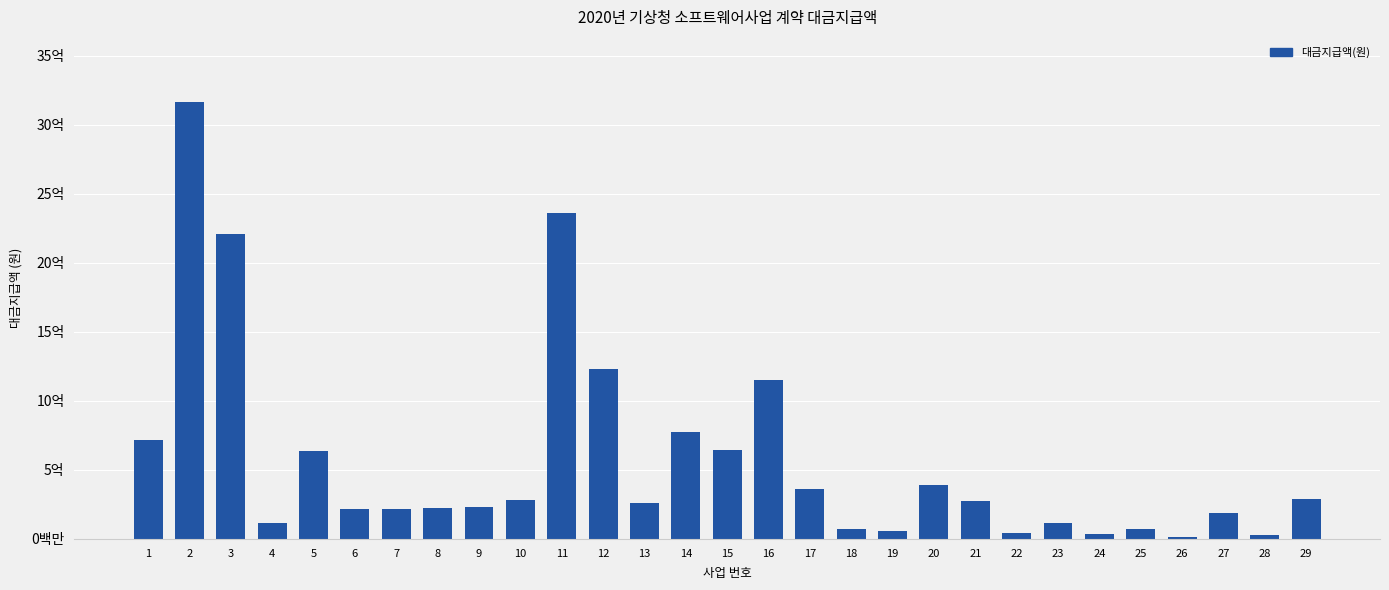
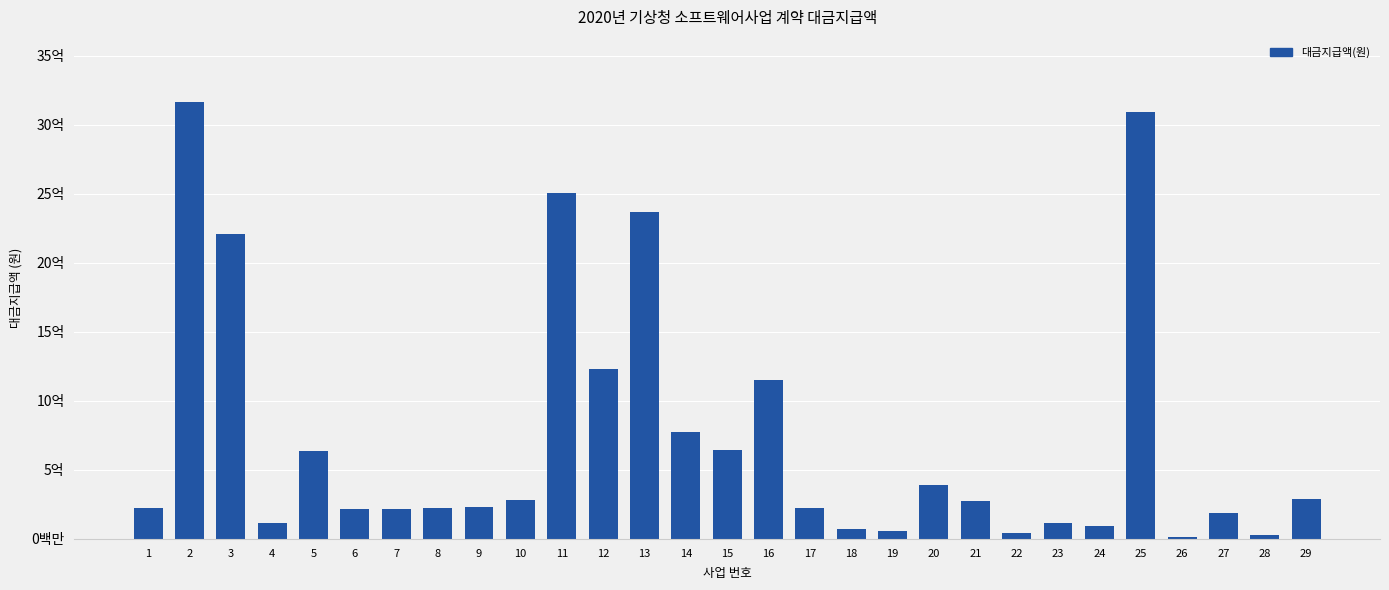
  {
-   "1": "7.2억",
+   "1": "2.3억",
    "2": "31.6억",
    "3": "22.1억",
    "4": "1.2억",
    "5": "6.4억",
    "6": "2.2억",
    "7": "2.2억",
    "8": "2.2억",
    "9": "2.3억",
    "10": "2.8억",
-   "11": "23.6억",
+   "11": "25.0억",
    "12": "12.3억",
-   "13": "2.6억",
+   "13": "23.7억",
    "14": "7.7억",
    "15": "6.4억",
    "16": "11.5억",
-   "17": "3.7억",
+   "17": "2.2억",
    "18": "0.7억",
    "19": "0.5억",
    "20": "3.9억",
    "21": "2.7억",
    "22": "0.5억",
    "23": "1.1억",
-   "24": "0.4억",
-   "25": "0.7억",
+   "24": "1.0억",
+   "25": "30.9억",
    "27": "1.9억",
    "28": "0.3억",
    "29": "2.9억"
  }
